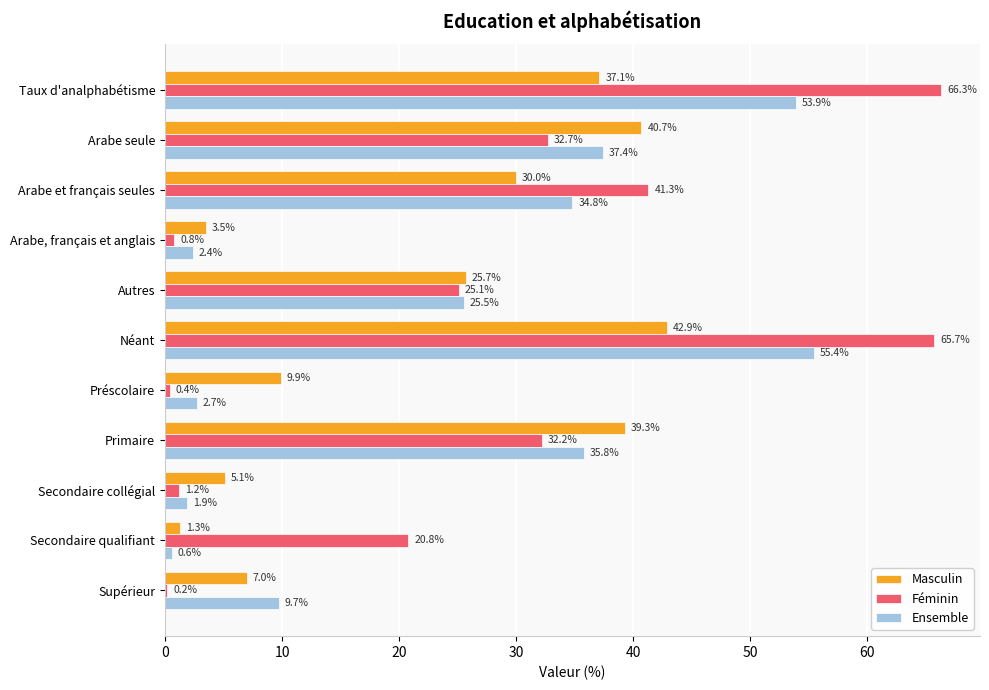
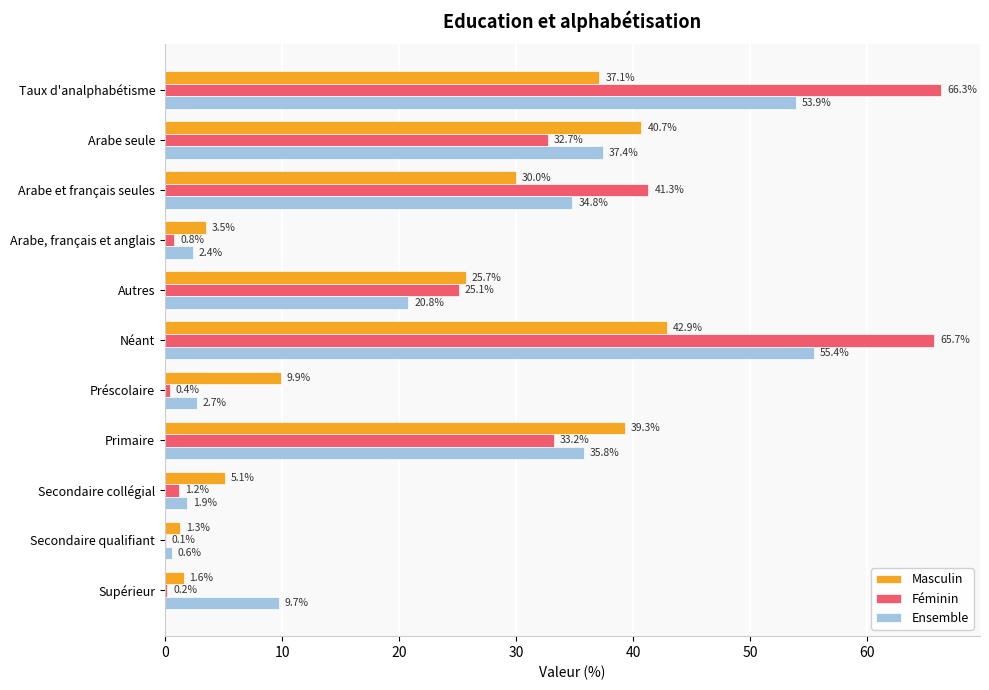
  {
    "Masculin": {
      "Taux d'analphabétisme": "37.1%",
      "Arabe seule": "40.7%",
      "Arabe et français seules": "30.0%",
      "Arabe, français et anglais": "3.5%",
      "Autres": "25.7%",
      "Néant": "42.9%",
      "Préscolaire": "9.9%",
      "Primaire": "39.3%",
      "Secondaire collégial": "5.1%",
      "Secondaire qualifiant": "1.3%",
-     "Supérieur": "7.0%"
+     "Supérieur": "1.6%"
    },
    "Féminin": {
      "Taux d'analphabétisme": "66.3%",
      "Arabe seule": "32.7%",
      "Arabe et français seules": "41.3%",
      "Arabe, français et anglais": "0.8%",
      "Autres": "25.1%",
      "Néant": "65.7%",
      "Préscolaire": "0.4%",
-     "Primaire": "32.2%",
+     "Primaire": "33.2%",
      "Secondaire collégial": "1.2%",
-     "Secondaire qualifiant": "20.8%",
+     "Secondaire qualifiant": "0.1%",
      "Supérieur": "0.2%"
    },
    "Ensemble": {
      "Taux d'analphabétisme": "53.9%",
      "Arabe seule": "37.4%",
      "Arabe et français seules": "34.8%",
      "Arabe, français et anglais": "2.4%",
-     "Autres": "25.5%",
+     "Autres": "20.8%",
      "Néant": "55.4%",
      "Préscolaire": "2.7%",
      "Primaire": "35.8%",
      "Secondaire collégial": "1.9%",
      "Secondaire qualifiant": "0.6%",
      "Supérieur": "9.7%"
    }
  }
